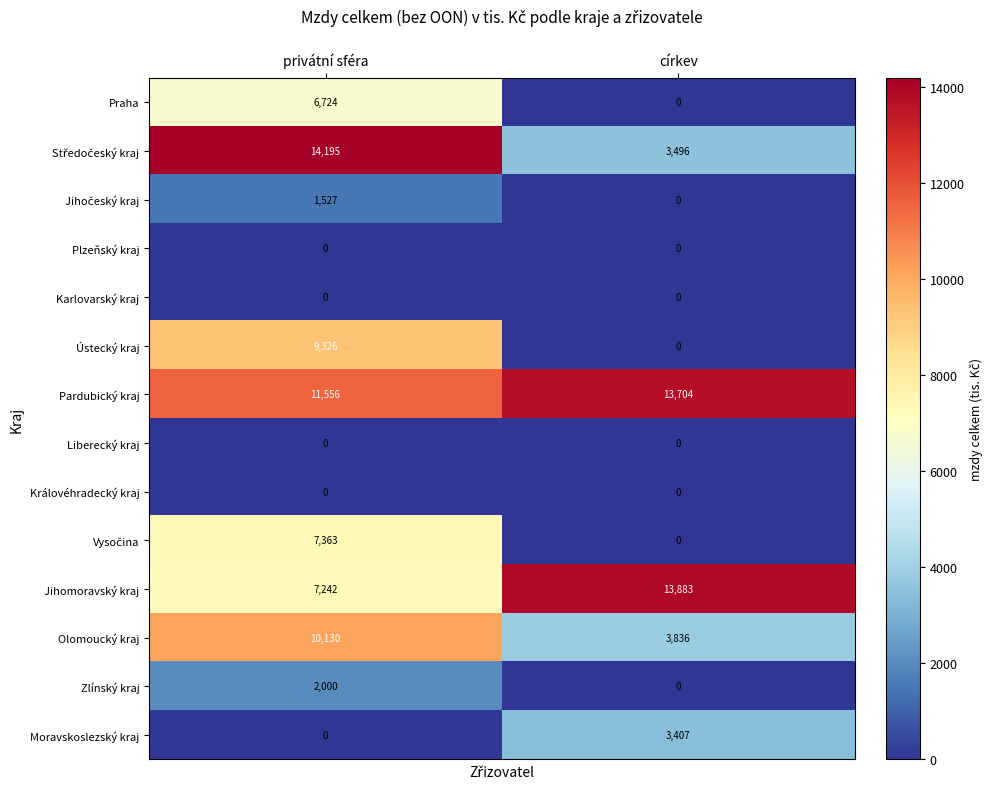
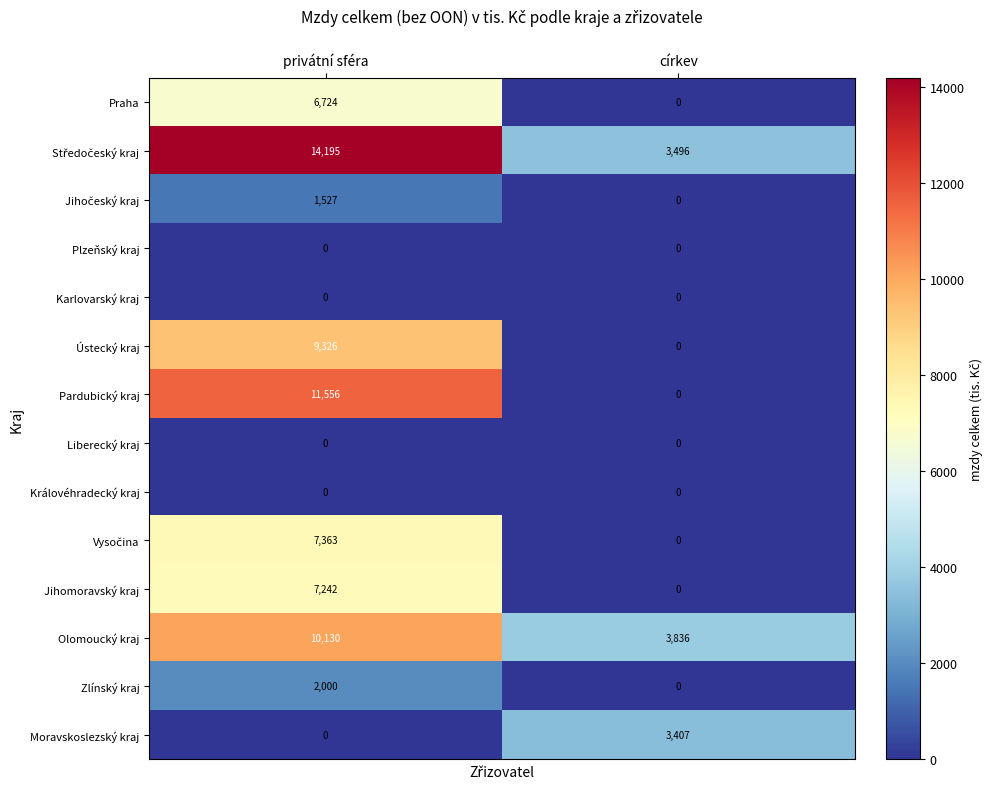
  {
    "Praha": {
      "privátní sféra": "6,724",
      "církev": "0"
    },
    "Středočeský kraj": {
      "privátní sféra": "14,195",
      "církev": "3,496"
    },
    "Jihočeský kraj": {
      "privátní sféra": "1,527",
      "církev": "0"
    },
    "Plzeňský kraj": {
      "privátní sféra": "0",
      "církev": "0"
    },
    "Karlovarský kraj": {
      "privátní sféra": "0",
      "církev": "0"
    },
    "Ústecký kraj": {
      "privátní sféra": "9,326",
      "církev": "0"
    },
    "Pardubický kraj": {
      "privátní sféra": "11,556",
-     "církev": "13,704"
+     "církev": "0"
    },
    "Liberecký kraj": {
      "privátní sféra": "0",
      "církev": "0"
    },
    "Královéhradecký kraj": {
      "privátní sféra": "0",
      "církev": "0"
    },
    "Vysočina": {
      "privátní sféra": "7,363",
      "církev": "0"
    },
    "Jihomoravský kraj": {
      "privátní sféra": "7,242",
-     "církev": "13,883"
+     "církev": "0"
    },
    "Olomoucký kraj": {
      "privátní sféra": "10,130",
      "církev": "3,836"
    },
    "Zlínský kraj": {
      "privátní sféra": "2,000",
      "církev": "0"
    },
    "Moravskoslezský kraj": {
      "privátní sféra": "0",
      "církev": "3,407"
    }
  }
